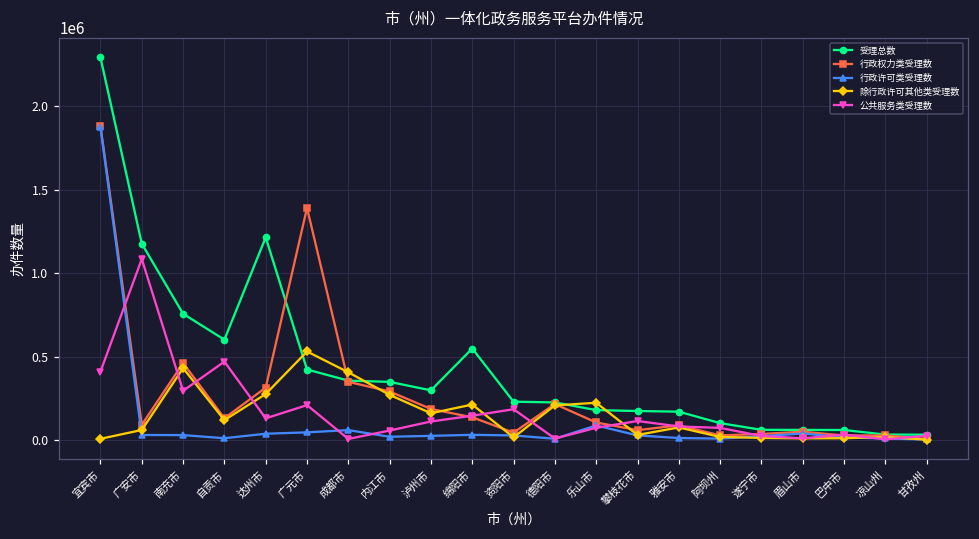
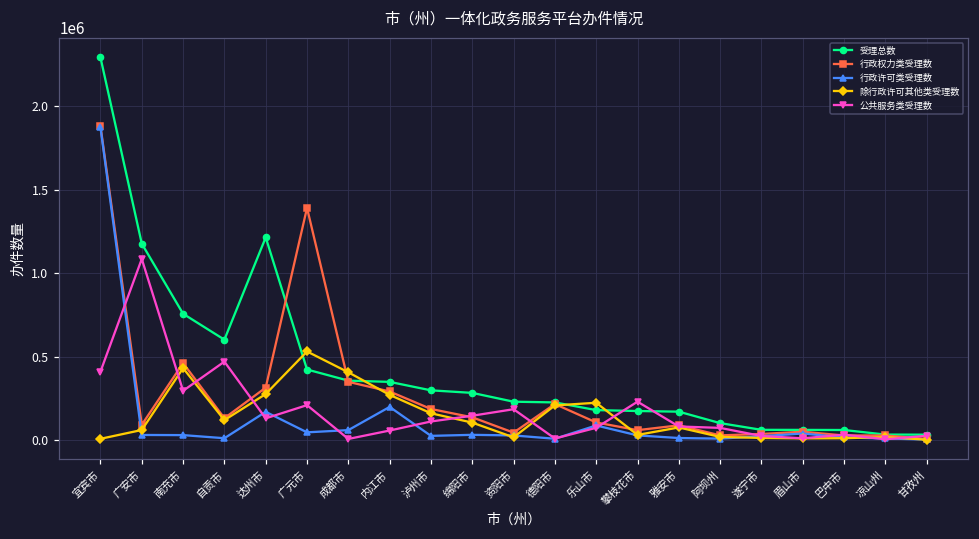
  {
    "受理总数": {
      "宜宾市": 2290000,
      "广安市": 1180000,
      "南充市": 760000,
      "自贡市": 600000,
      "达州市": 1210000,
      "广元市": 420000,
      "内江市": 350000,
      "泸州市": 300000,
-     "绵阳市": 550000,
+     "绵阳市": 280000,
      "资阳市": 230000,
      "乐山市": 180000,
      "攀枝花市": 170000,
      "雅安市": 170000,
      "阿坝州": 100000,
      "遂宁市": 60000,
      "巴中市": 60000
    },
    "行政权力类受理数": {
      "广安市": 90000,
      "南充市": 460000,
      "达州市": 310000,
      "广元市": 1390000,
      "内江市": 290000,
      "泸州市": 190000,
      "资阳市": 50000,
      "乐山市": 110000,
      "攀枝花市": 60000
    },
    "行政许可类受理数": {
      "广安市": 30000,
      "南充市": 30000,
      "自贡市": 10000,
-     "达州市": 40000,
+     "达州市": 170000,
      "广元市": 50000,
      "成都市": 60000,
-     "内江市": 20000,
+     "内江市": 200000,
      "泸州市": 30000,
      "绵阳市": 30000,
      "雅安市": 10000
    },
    "除行政许可其他类受理数": {
      "宜宾市": 10000,
      "广安市": 60000,
      "南充市": 430000,
      "达州市": 280000,
      "广元市": 530000,
      "成都市": 410000,
      "内江市": 270000,
      "泸州市": 160000,
-     "绵阳市": 210000,
+     "绵阳市": 100000,
      "乐山市": 220000
    },
    "公共服务类受理数": {
      "宜宾市": 410000,
      "广安市": 1080000,
      "南充市": 300000,
      "自贡市": 470000,
      "达州市": 130000,
      "广元市": 210000,
      "成都市": 10000,
      "内江市": 60000,
      "泸州市": 110000,
      "资阳市": 190000,
-     "攀枝花市": 110000,
+     "攀枝花市": 230000,
      "阿坝州": 70000
    }
  }
